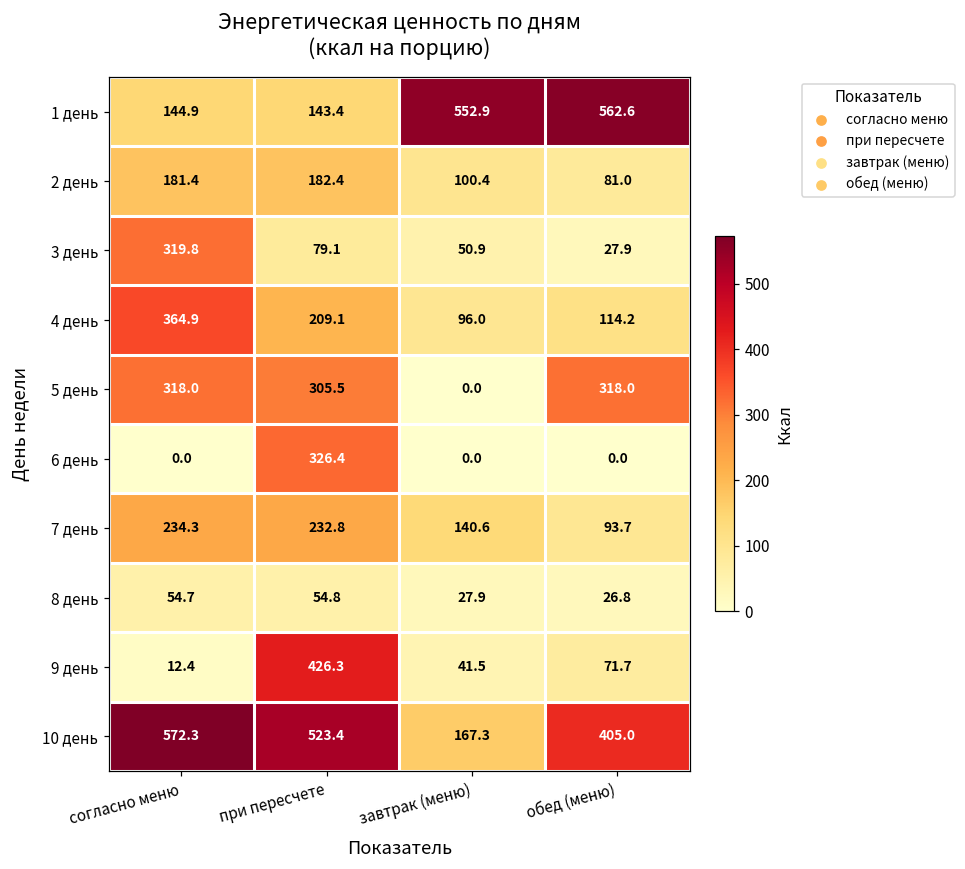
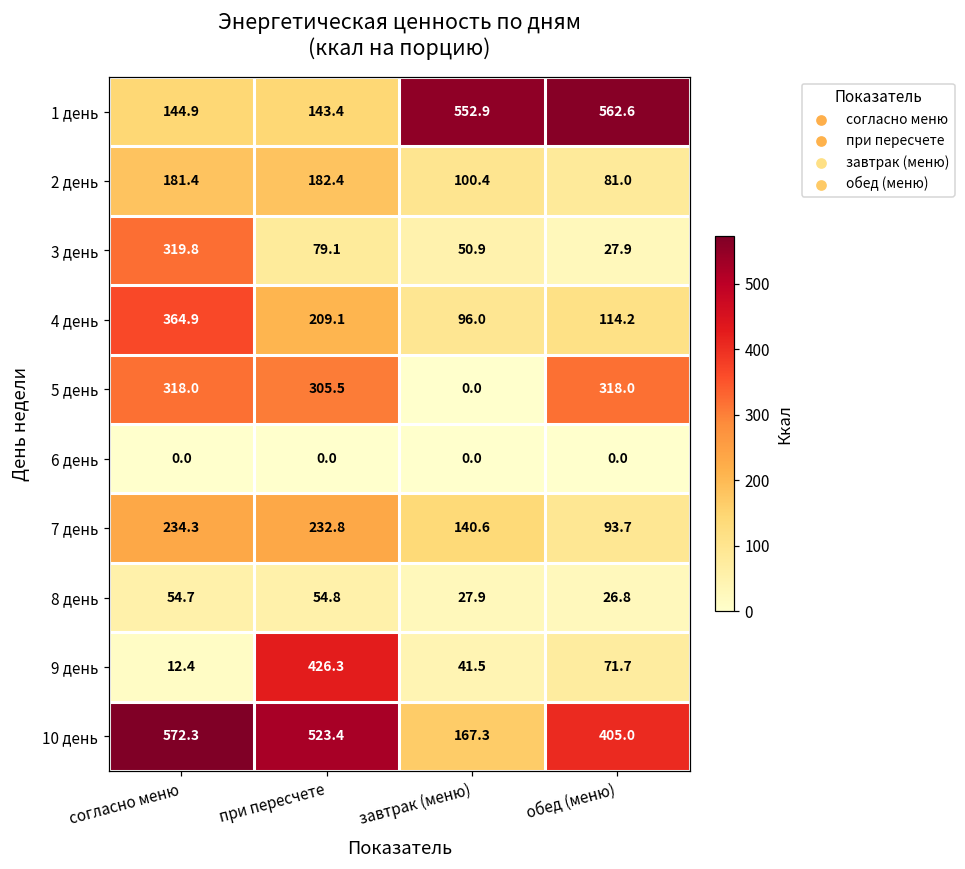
  {
    "1 день": {
      "согласно меню": 144.9,
      "при пересчете": 143.4,
      "завтрак (меню)": 552.9,
      "обед (меню)": 562.6
    },
    "2 день": {
      "согласно меню": 181.4,
      "при пересчете": 182.4,
      "завтрак (меню)": 100.4,
      "обед (меню)": 81.0
    },
    "3 день": {
      "согласно меню": 319.8,
      "при пересчете": 79.1,
      "завтрак (меню)": 50.9,
      "обед (меню)": 27.9
    },
    "4 день": {
      "согласно меню": 364.9,
      "при пересчете": 209.1,
      "завтрак (меню)": 96.0,
      "обед (меню)": 114.2
    },
    "5 день": {
      "согласно меню": 318.0,
      "при пересчете": 305.5,
      "завтрак (меню)": 0.0,
      "обед (меню)": 318.0
    },
    "6 день": {
      "согласно меню": 0.0,
-     "при пересчете": 326.4,
+     "при пересчете": 0.0,
      "завтрак (меню)": 0.0,
      "обед (меню)": 0.0
    },
    "7 день": {
      "согласно меню": 234.3,
      "при пересчете": 232.8,
      "завтрак (меню)": 140.6,
      "обед (меню)": 93.7
    },
    "8 день": {
      "согласно меню": 54.7,
      "при пересчете": 54.8,
      "завтрак (меню)": 27.9,
      "обед (меню)": 26.8
    },
    "9 день": {
      "согласно меню": 12.4,
      "при пересчете": 426.3,
      "завтрак (меню)": 41.5,
      "обед (меню)": 71.7
    },
    "10 день": {
      "согласно меню": 572.3,
      "при пересчете": 523.4,
      "завтрак (меню)": 167.3,
      "обед (меню)": 405.0
    }
  }
